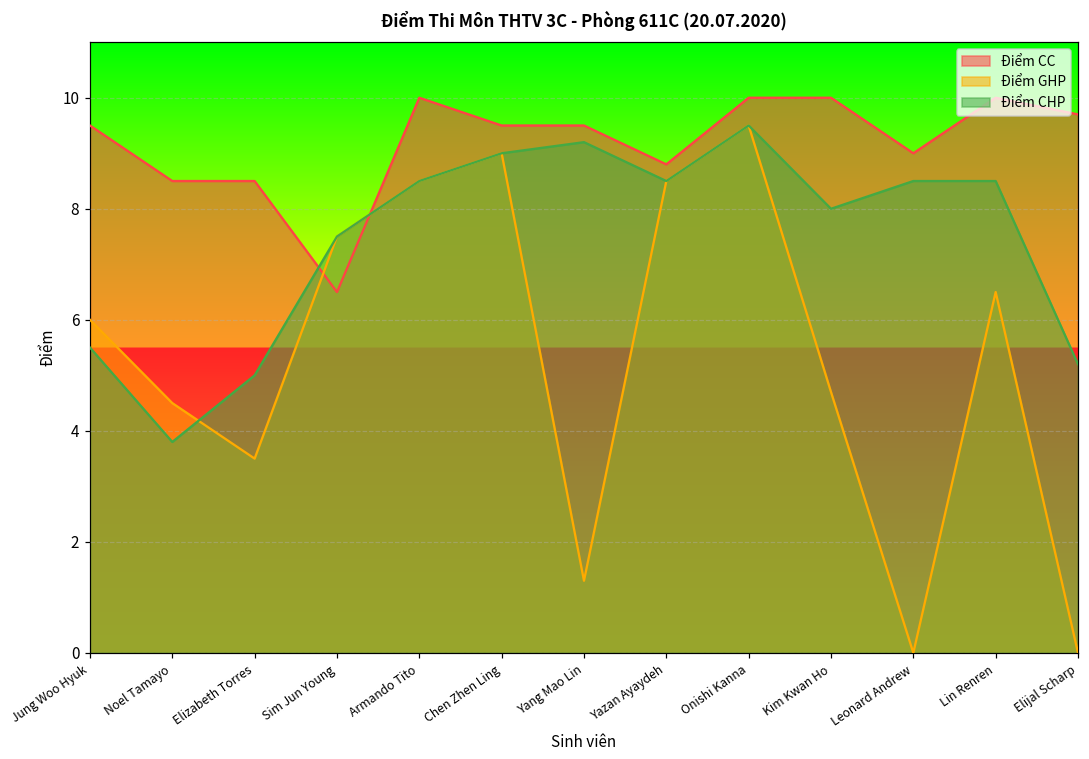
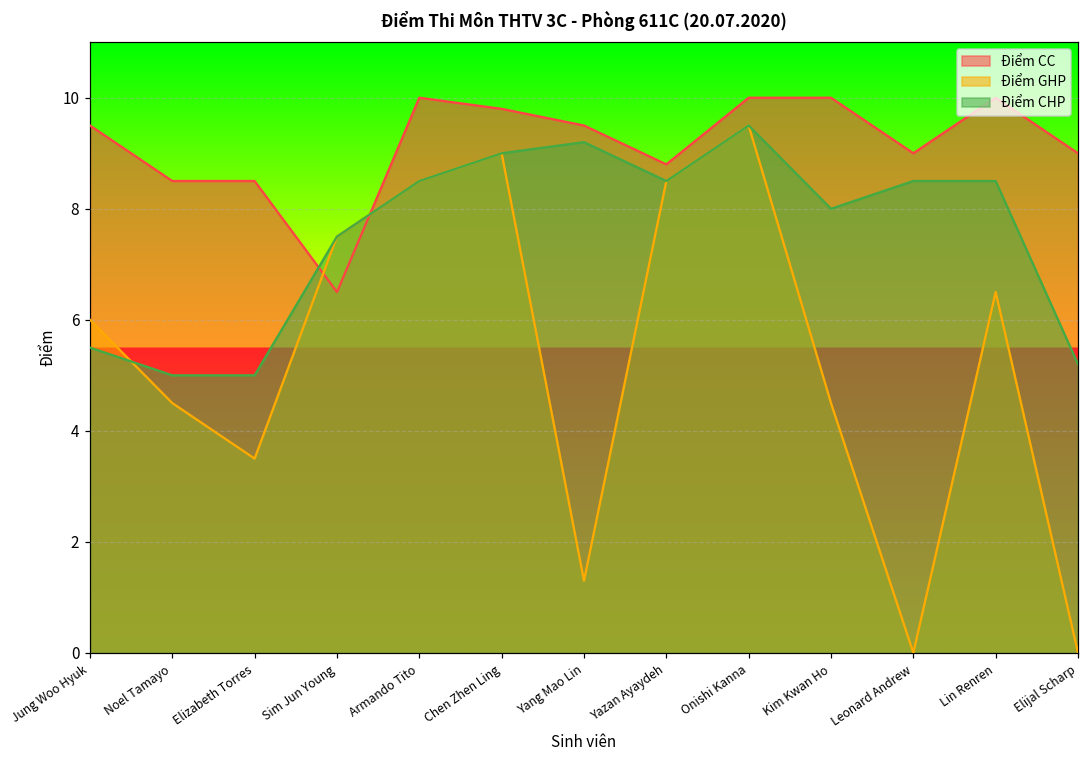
  {
    "Điểm CC": {
      "Jung Woo Hyuk": 9.5,
      "Noel Tamayo": 8.5,
      "Elizabeth Torres": 8.5,
      "Sim Jun Young": 6.5,
      "Armando Tito": 10.0,
-     "Chen Zhen Ling": 9.5,
+     "Chen Zhen Ling": 9.8,
      "Yang Mao Lin": 9.5,
      "Yazan Ayaydeh": 8.8,
      "Onishi Kanna": 10.0,
      "Kim Kwan Ho": 10.0,
      "Leonard Andrew": 9.0,
-     "Elijal Scharp": 9.7
+     "Elijal Scharp": 9.0
    },
    "Điểm GHP": {
      "Jung Woo Hyuk": 6.0,
      "Noel Tamayo": 4.5,
      "Elizabeth Torres": 3.5,
      "Yang Mao Lin": 1.3,
-     "Kim Kwan Ho": 4.7,
+     "Kim Kwan Ho": 4.5,
      "Leonard Andrew": 0.0,
      "Lin Renren": 6.5,
      "Elijal Scharp": 0.0
    },
    "Điểm CHP": {
      "Jung Woo Hyuk": 5.5,
-     "Noel Tamayo": 3.8,
+     "Noel Tamayo": 5.0,
      "Elizabeth Torres": 5.0,
      "Yang Mao Lin": 9.2,
      "Kim Kwan Ho": 8.0,
      "Leonard Andrew": 8.5,
      "Lin Renren": 8.5,
      "Elijal Scharp": 5.2
    }
  }
